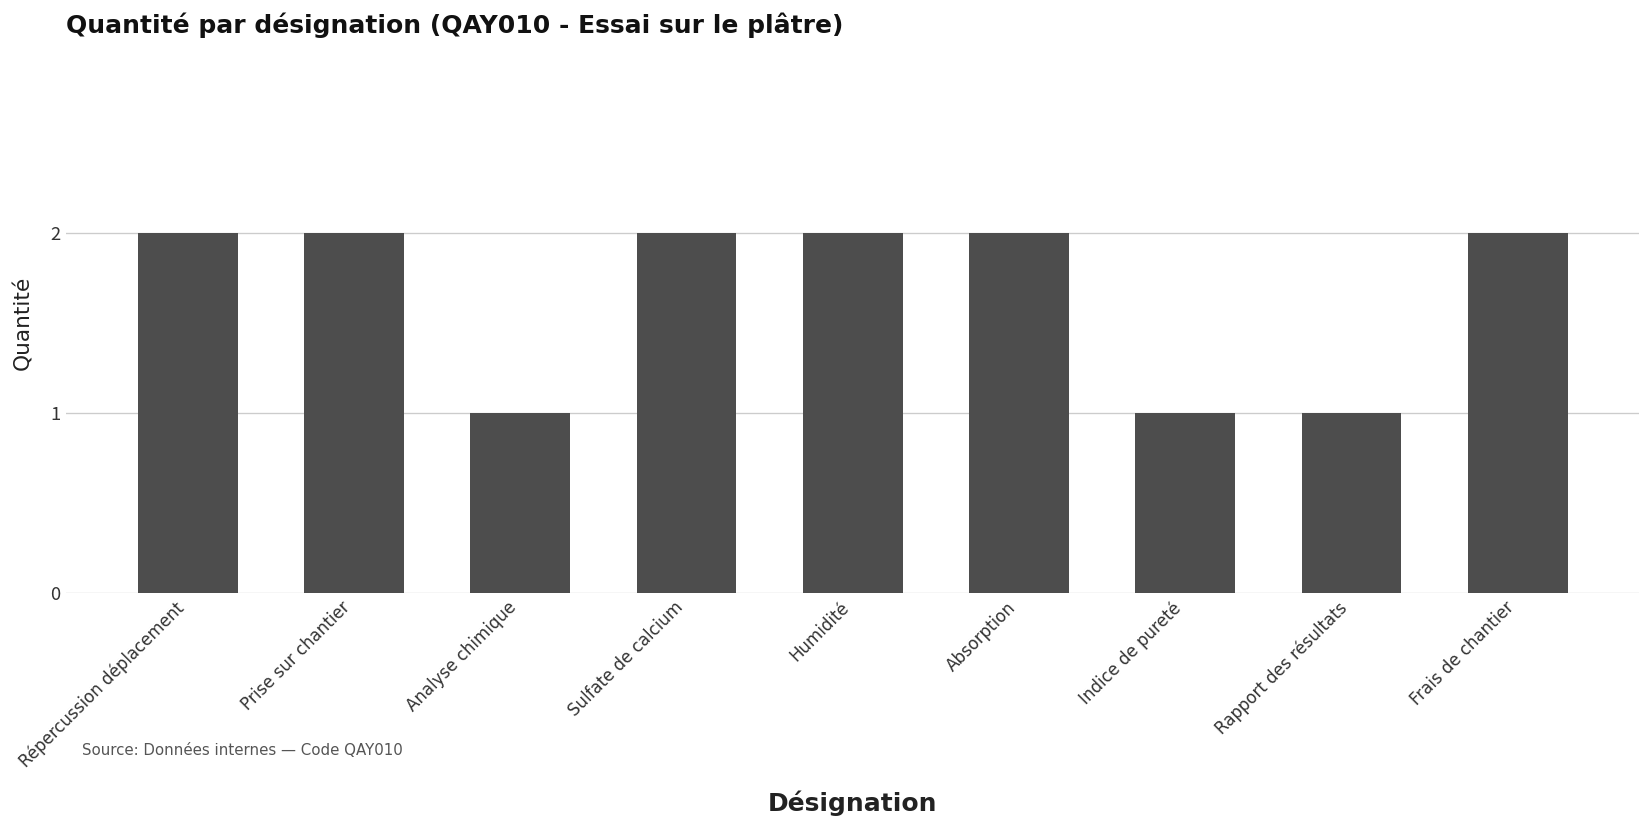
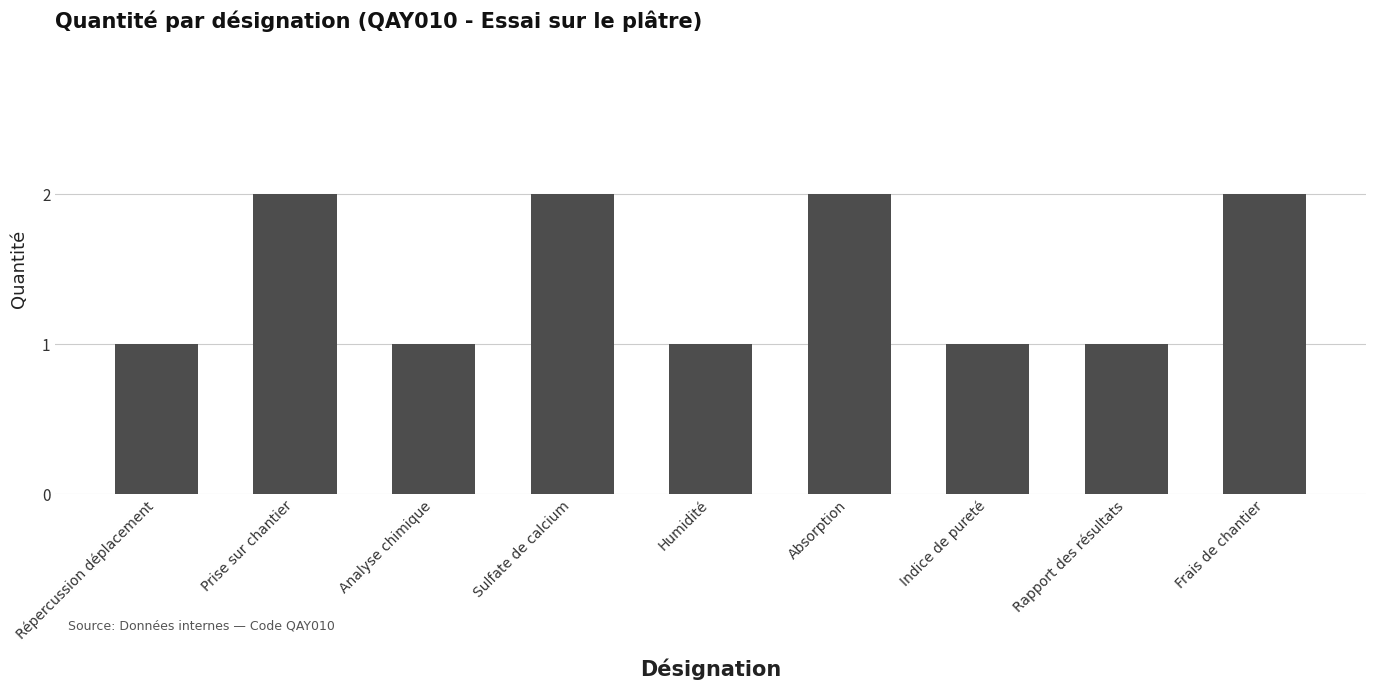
  {
-   "Répercussion déplacement": 2,
+   "Répercussion déplacement": 1,
    "Prise sur chantier": 2,
    "Analyse chimique": 1,
    "Sulfate de calcium": 2,
-   "Humidité": 2,
+   "Humidité": 1,
    "Absorption": 2,
    "Indice de pureté": 1,
    "Rapport des résultats": 1,
    "Frais de chantier": 2
  }
